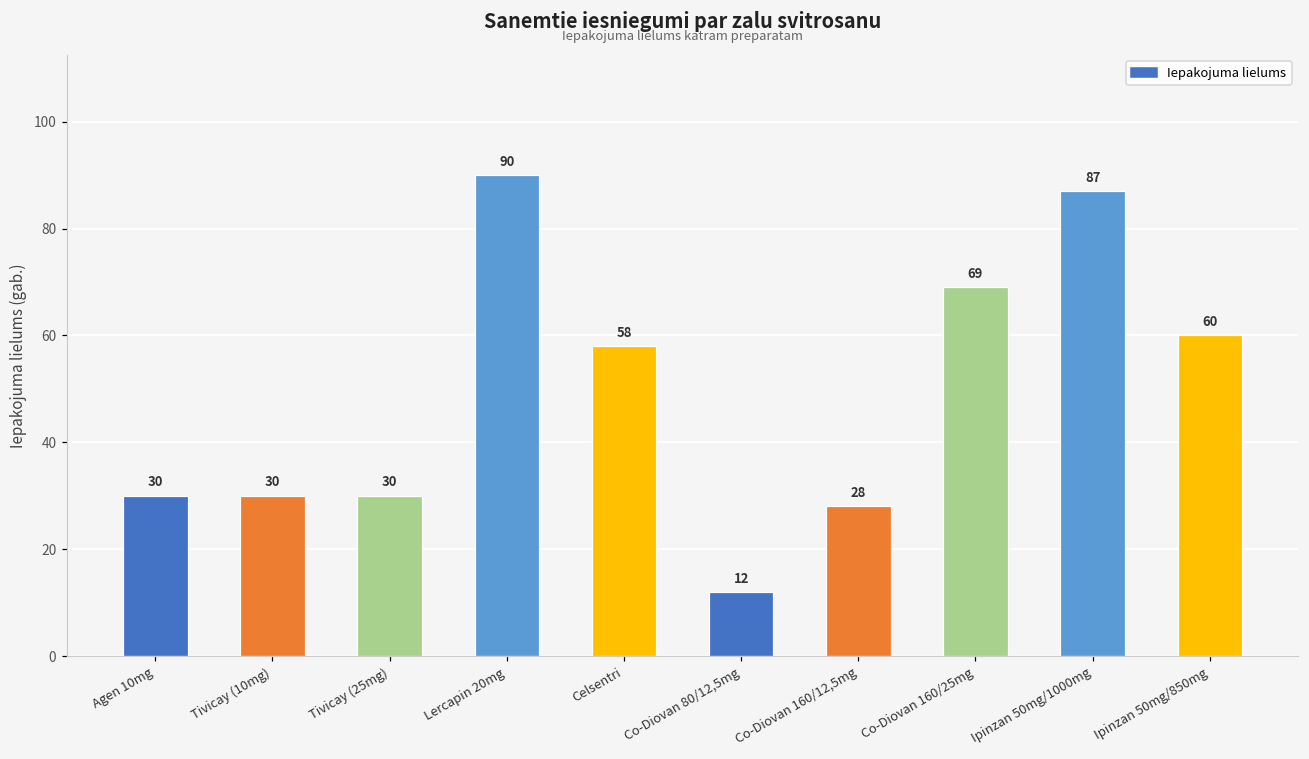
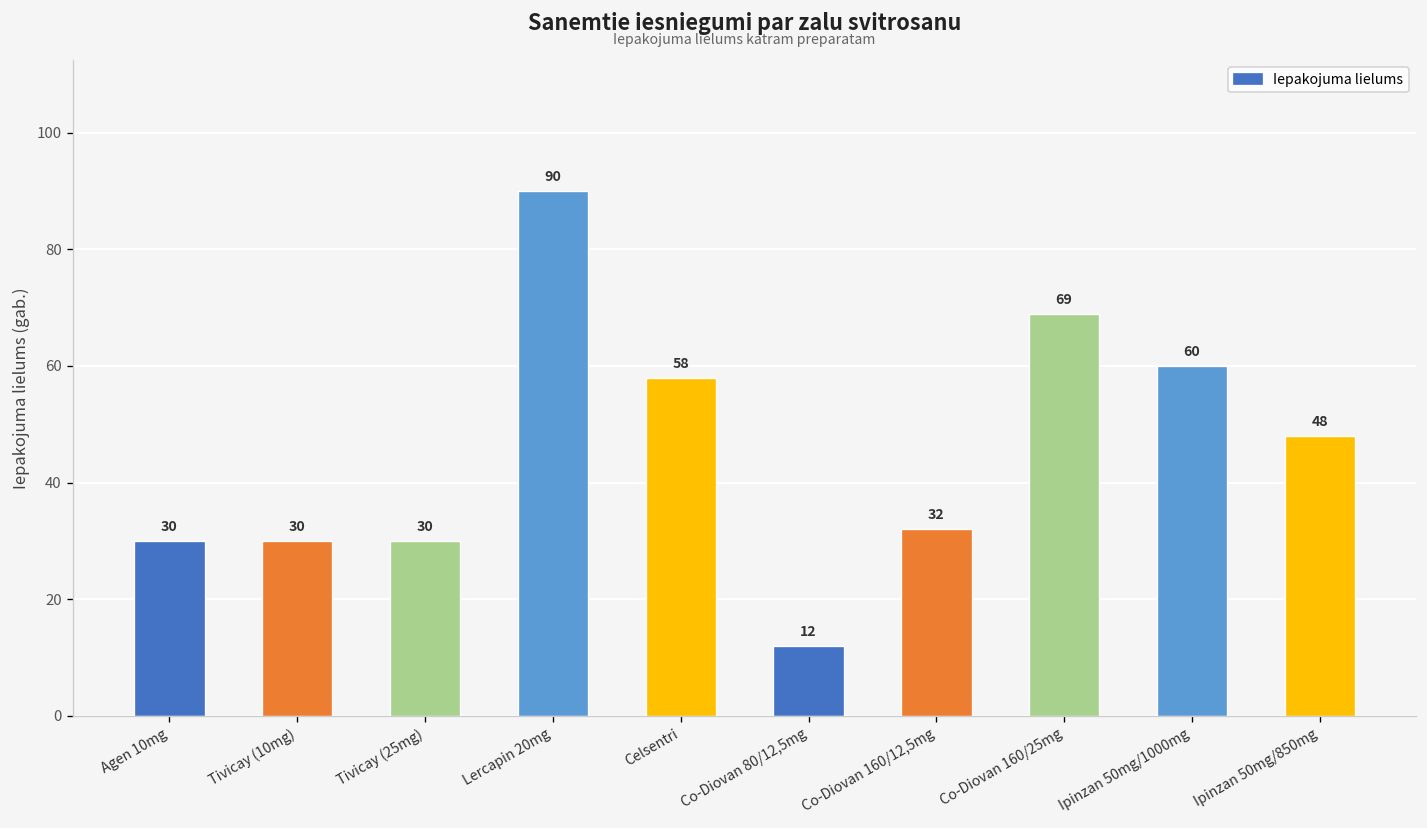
  {
    "Agen 10mg": 30,
    "Tivicay (10mg)": 30,
    "Tivicay (25mg)": 30,
    "Lercapin 20mg": 90,
    "Celsentri": 58,
    "Co-Diovan 80/12,5mg": 12,
-   "Co-Diovan 160/12,5mg": 28,
+   "Co-Diovan 160/12,5mg": 32,
    "Co-Diovan 160/25mg": 69,
-   "Ipinzan 50mg/1000mg": 87,
-   "Ipinzan 50mg/850mg": 60
+   "Ipinzan 50mg/1000mg": 60,
+   "Ipinzan 50mg/850mg": 48
  }
